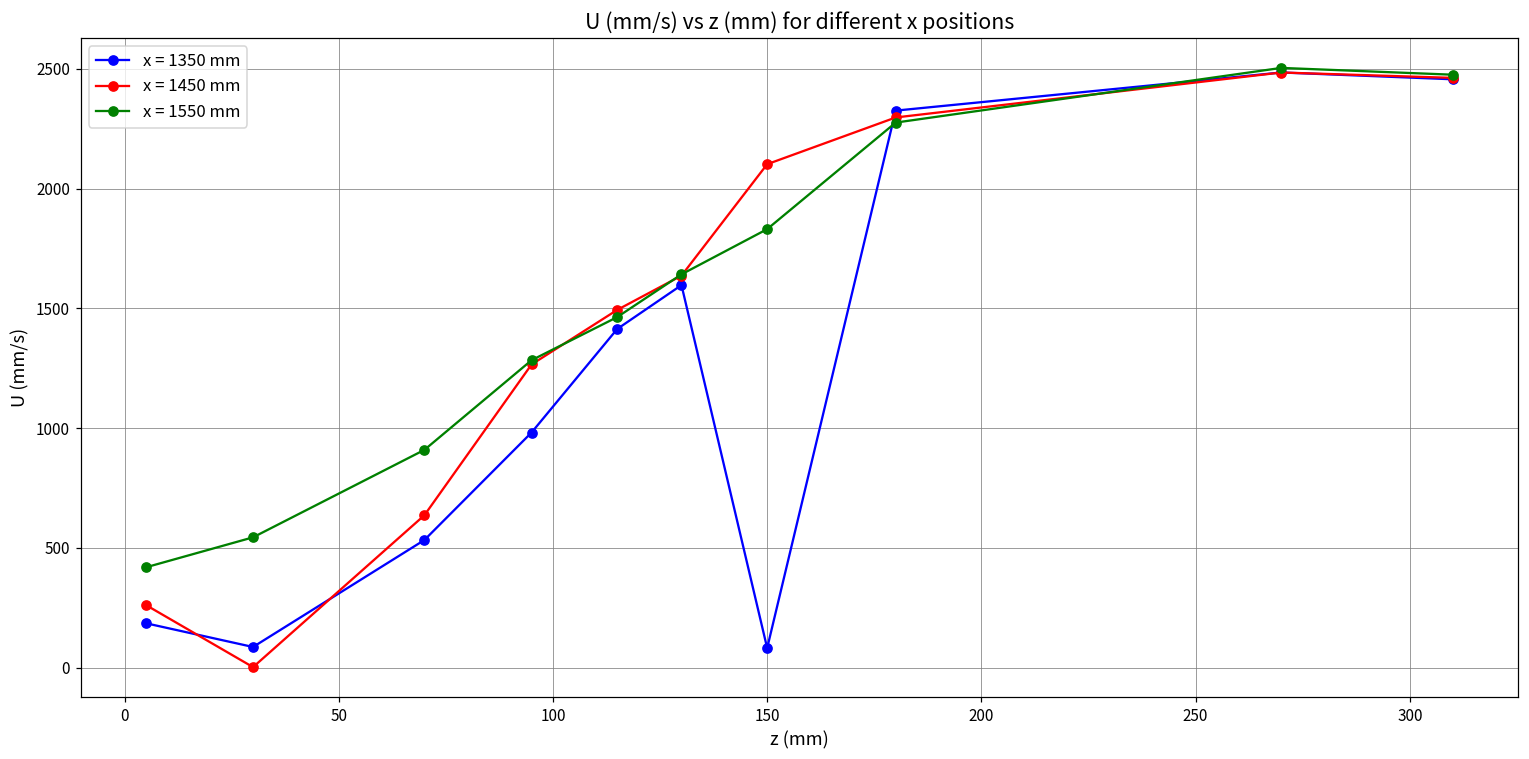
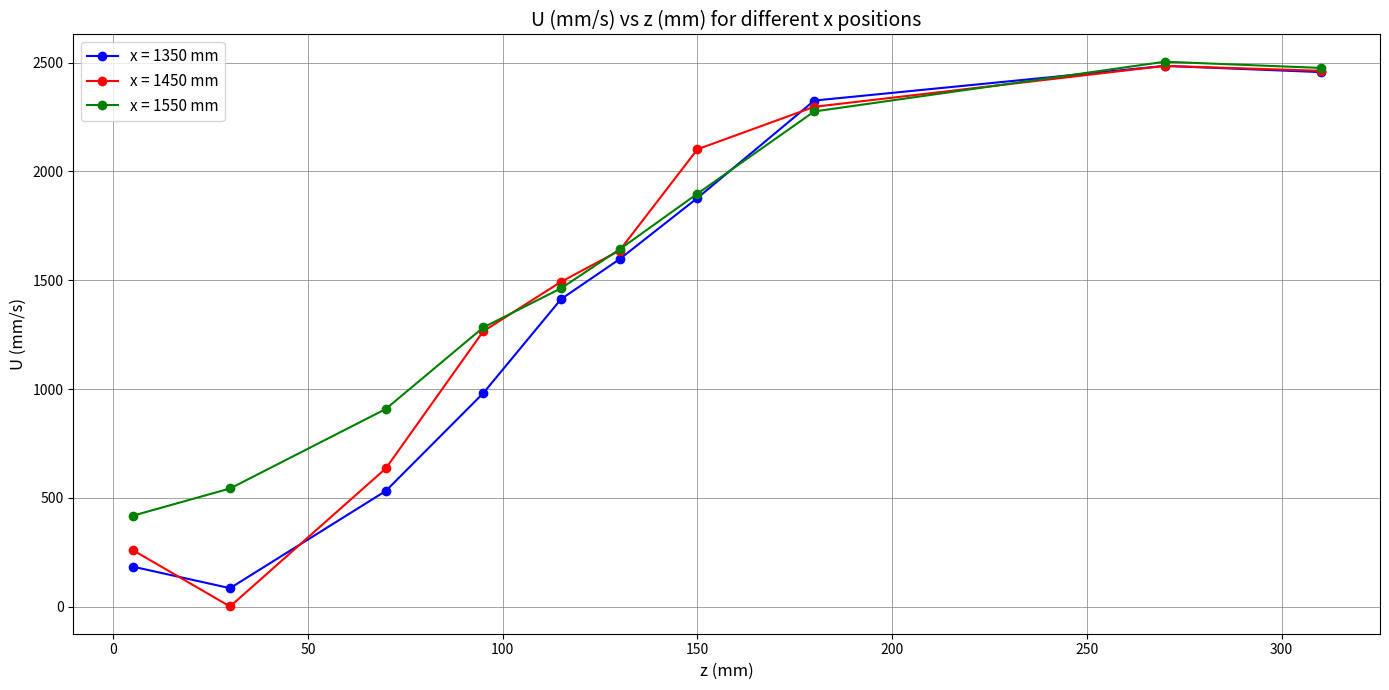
  {
    "x = 1350 mm": {
-     "150": 80
+     "150": 1880
    },
    "x = 1450 mm": {
      "150": 2100
    },
    "x = 1550 mm": {
-     "150": 1830
+     "150": 1900
    }
  }
